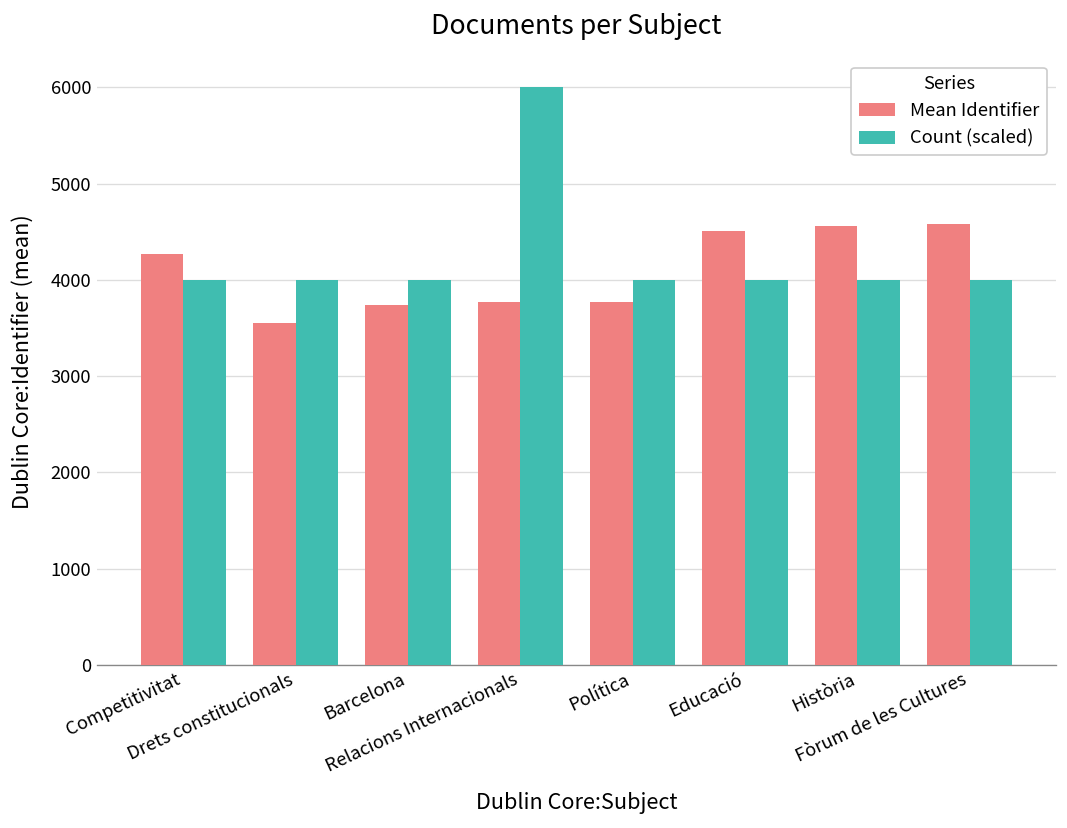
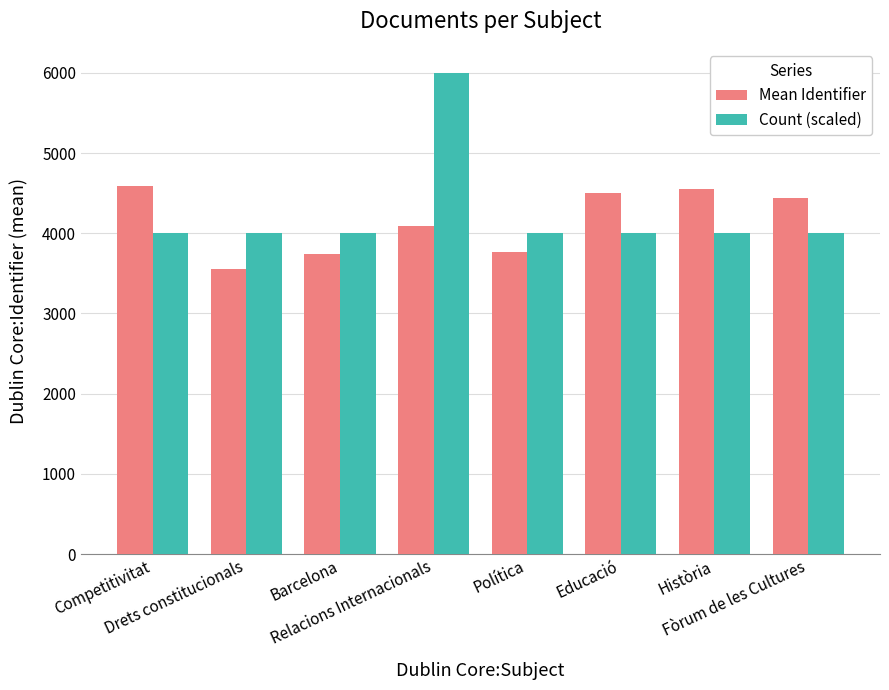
  {
    "Mean Identifier": {
-     "Competitivitat": 4300,
+     "Competitivitat": 4600,
      "Drets constitucionals": 3500,
      "Barcelona": 3700,
-     "Relacions Internacionals": 3800,
+     "Relacions Internacionals": 4100,
      "Política": 3800,
      "Educació": 4500,
      "Història": 4600,
-     "Fòrum de les Cultures": 4600
+     "Fòrum de les Cultures": 4400
    },
    "Count (scaled)": {
      "Competitivitat": 4000,
      "Drets constitucionals": 4000,
      "Barcelona": 4000,
      "Relacions Internacionals": 6000,
      "Política": 4000,
      "Educació": 4000,
      "Història": 4000,
      "Fòrum de les Cultures": 4000
    }
  }
